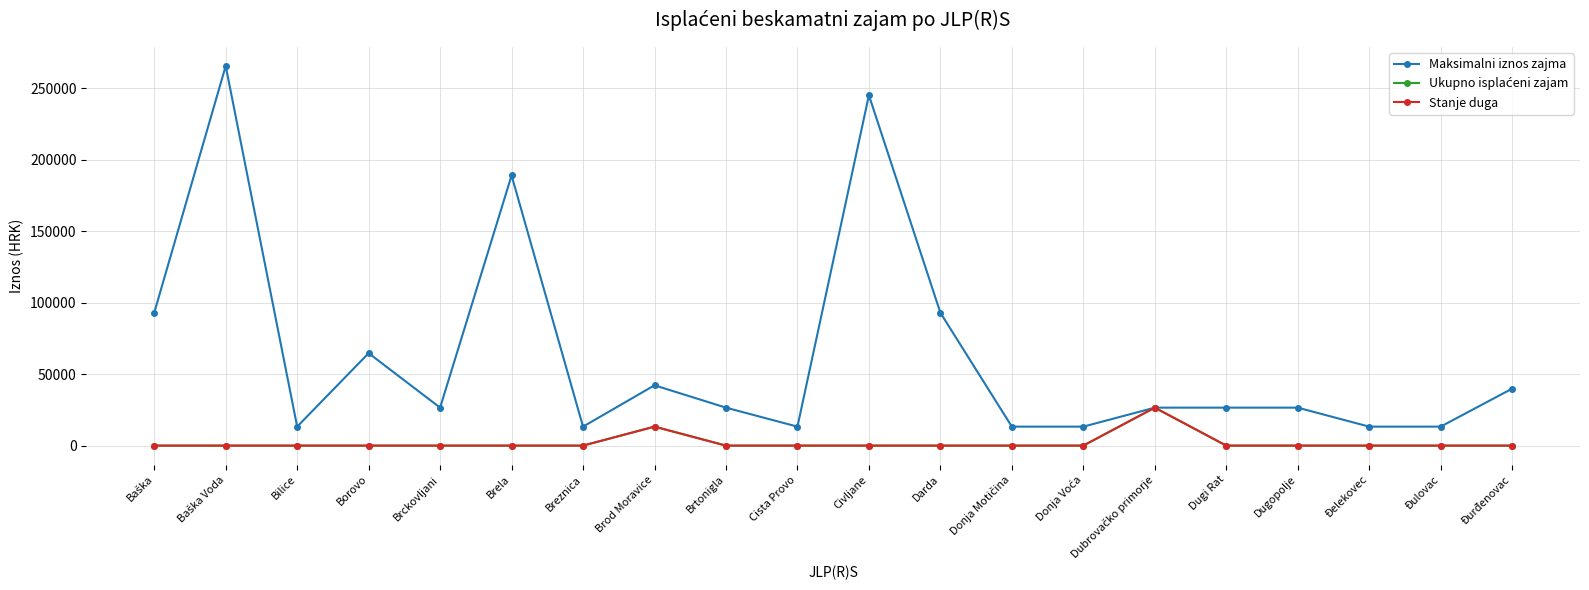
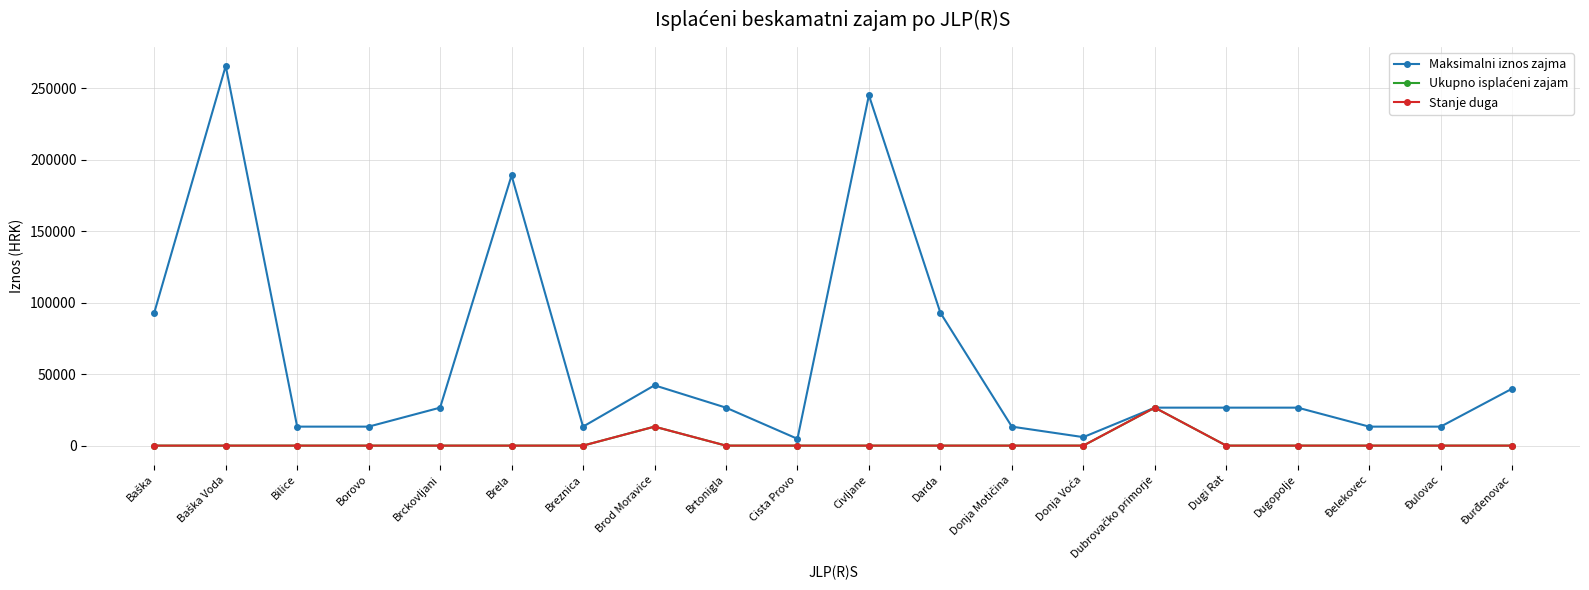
  {
    "Maksimalni iznos zajma": {
      "Baška": 93000,
      "Baška Voda": 265000,
      "Bilice": 13000,
-     "Borovo": 65000,
+     "Borovo": 13000,
      "Brckovljani": 27000,
      "Brela": 189000,
      "Breznica": 13000,
      "Brod Moravice": 42000,
      "Brtonigla": 27000,
-     "Cista Provo": 13000,
+     "Cista Provo": 5000,
      "Civljane": 245000,
      "Darda": 93000,
      "Donja Motičina": 13000,
-     "Donja Voća": 13000,
+     "Donja Voća": 6000,
      "Dugi Rat": 27000,
      "Dugopolje": 27000,
      "Đelekovec": 13000,
      "Đulovac": 13000,
      "Đurđenovac": 40000
    },
    "Stanje duga": {
      "Baška": 0,
      "Baška Voda": 0,
      "Bilice": 0,
      "Borovo": 0,
      "Brckovljani": 0,
      "Brela": 0,
      "Breznica": 0,
      "Brod Moravice": 13000,
      "Brtonigla": 0,
      "Cista Provo": 0,
      "Civljane": 0,
      "Darda": 0,
      "Donja Motičina": 0,
      "Donja Voća": 0,
      "Dugi Rat": 0,
      "Dugopolje": 0,
      "Đelekovec": 0,
      "Đulovac": 0,
      "Đurđenovac": 0
    }
  }
